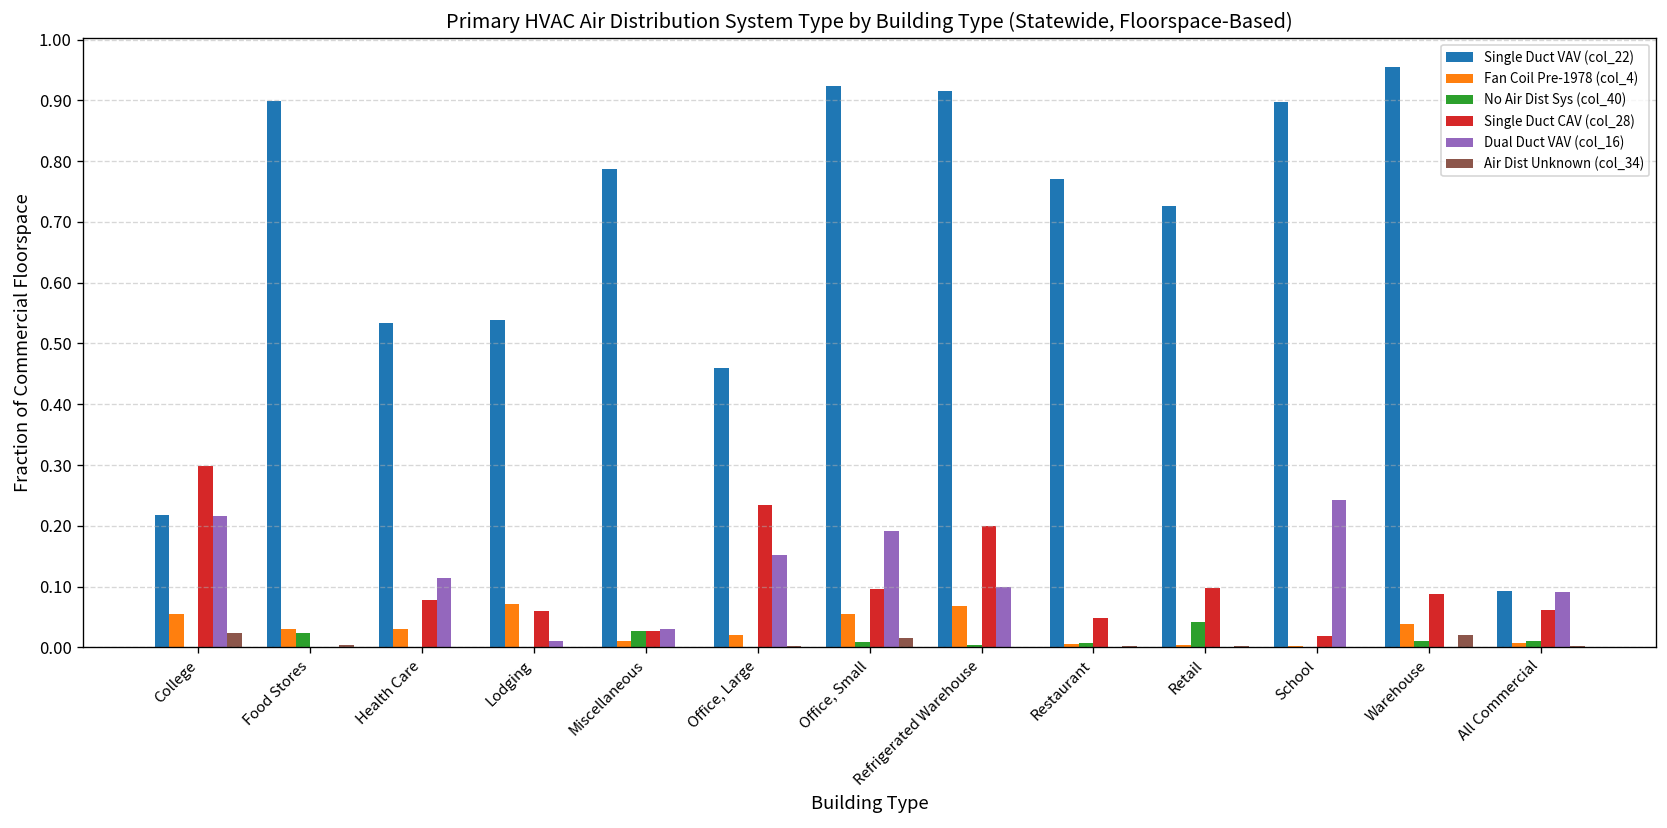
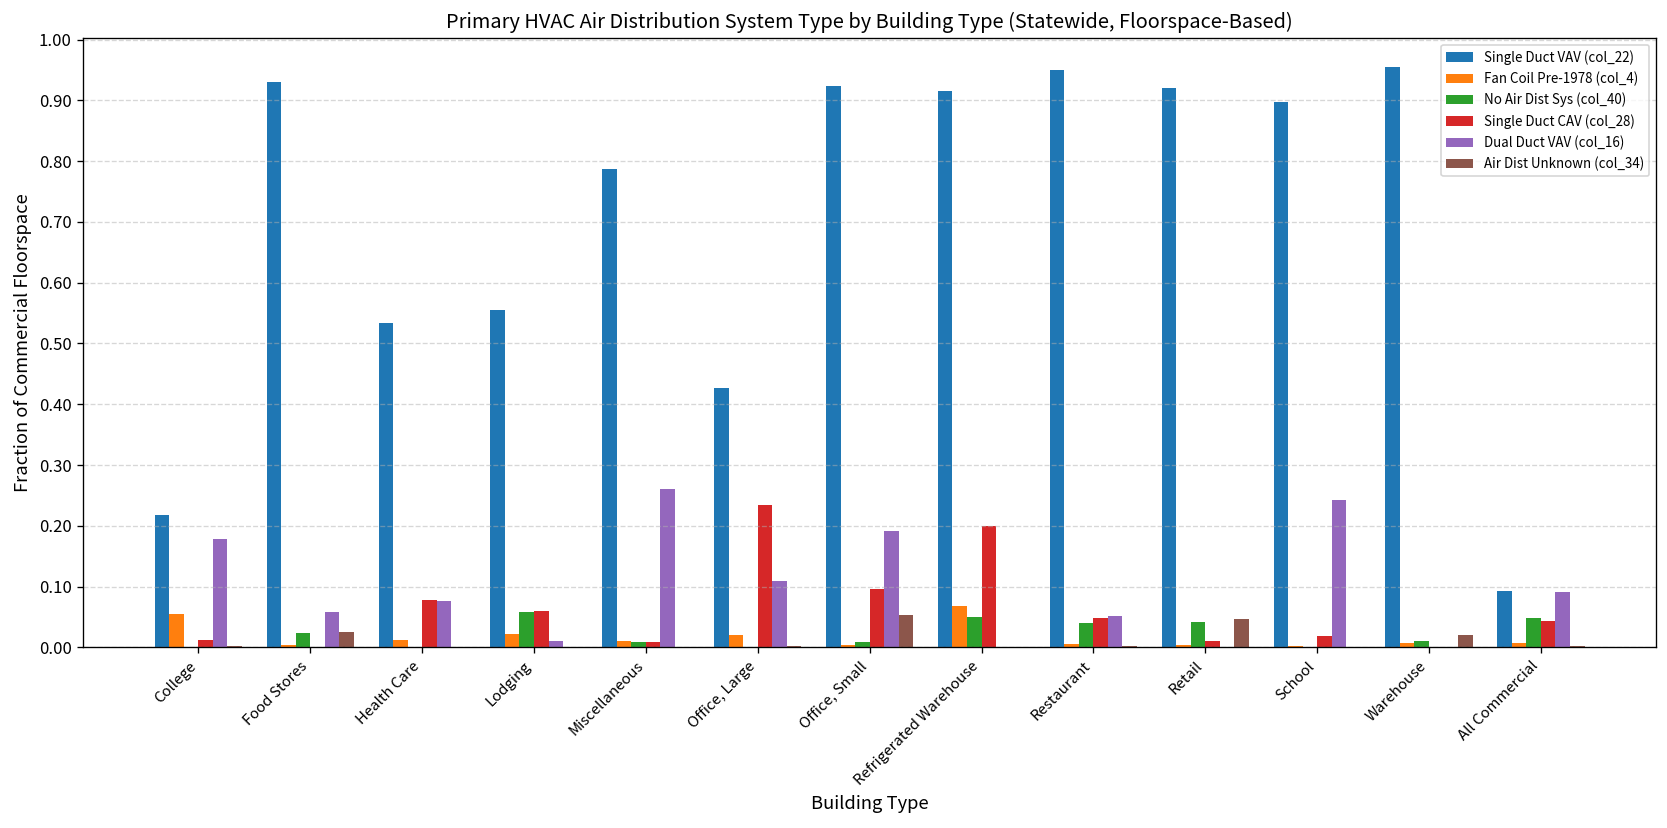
  {
    "Single Duct VAV (col_22)": {
      "College": 0.22,
-     "Food Stores": 0.90,
+     "Food Stores": 0.93,
      "Health Care": 0.53,
-     "Lodging": 0.54,
+     "Lodging": 0.56,
      "Miscellaneous": 0.79,
-     "Office, Large": 0.46,
+     "Office, Large": 0.43,
      "Office, Small": 0.92,
      "Refrigerated Warehouse": 0.92,
-     "Restaurant": 0.77,
-     "Retail": 0.73,
+     "Restaurant": 0.95,
+     "Retail": 0.92,
      "School": 0.90,
      "Warehouse": 0.96,
      "All Commercial": 0.09
    },
    "Fan Coil Pre-1978 (col_4)": {
      "College": 0.05,
-     "Food Stores": 0.03,
-     "Health Care": 0.03,
-     "Lodging": 0.07,
+     "Food Stores": 0.00,
+     "Health Care": 0.01,
+     "Lodging": 0.02,
      "Miscellaneous": 0.01,
      "Office, Large": 0.02,
-     "Office, Small": 0.06,
+     "Office, Small": 0.00,
      "Refrigerated Warehouse": 0.07,
      "Restaurant": 0.01,
-     "Warehouse": 0.04,
+     "Warehouse": 0.01,
      "All Commercial": 0.01
    },
    "No Air Dist Sys (col_40)": {
      "Food Stores": 0.02,
      "Health Care": 0.00,
-     "Lodging": 0.00,
-     "Miscellaneous": 0.03,
+     "Lodging": 0.06,
+     "Miscellaneous": 0.01,
      "Office, Large": 0.00,
      "Office, Small": 0.01,
-     "Refrigerated Warehouse": 0.00,
-     "Restaurant": 0.01,
+     "Refrigerated Warehouse": 0.05,
+     "Restaurant": 0.04,
      "Retail": 0.04,
      "School": 0.00,
      "Warehouse": 0.01,
-     "All Commercial": 0.01
+     "All Commercial": 0.05
    },
    "Single Duct CAV (col_28)": {
-     "College": 0.30,
+     "College": 0.01,
      "Food Stores": 0.00,
      "Health Care": 0.08,
      "Lodging": 0.06,
-     "Miscellaneous": 0.03,
+     "Miscellaneous": 0.01,
      "Office, Large": 0.23,
      "Office, Small": 0.10,
      "Refrigerated Warehouse": 0.20,
      "Restaurant": 0.05,
-     "Retail": 0.10,
+     "Retail": 0.01,
      "School": 0.02,
-     "Warehouse": 0.09,
-     "All Commercial": 0.06
+     "Warehouse": 0.00,
+     "All Commercial": 0.04
    },
    "Dual Duct VAV (col_16)": {
-     "College": 0.22,
-     "Food Stores": 0.00,
-     "Health Care": 0.11,
+     "College": 0.18,
+     "Food Stores": 0.06,
+     "Health Care": 0.08,
      "Lodging": 0.01,
-     "Miscellaneous": 0.03,
-     "Office, Large": 0.15,
+     "Miscellaneous": 0.26,
+     "Office, Large": 0.11,
      "Office, Small": 0.19,
-     "Refrigerated Warehouse": 0.1,
-     "Restaurant": 0.00,
+     "Refrigerated Warehouse": 0.0,
+     "Restaurant": 0.05,
      "School": 0.24,
      "Warehouse": 0.00,
      "All Commercial": 0.09
    },
    "Air Dist Unknown (col_34)": {
-     "College": 0.02,
-     "Food Stores": 0.00,
+     "College": 0.00,
+     "Food Stores": 0.02,
      "Health Care": 0.00,
      "Lodging": 0.00,
-     "Office, Small": 0.02,
+     "Office, Small": 0.05,
      "Refrigerated Warehouse": 0.00,
-     "Retail": 0.00,
+     "Retail": 0.05,
      "School": 0.00,
      "Warehouse": 0.02
    }
  }
